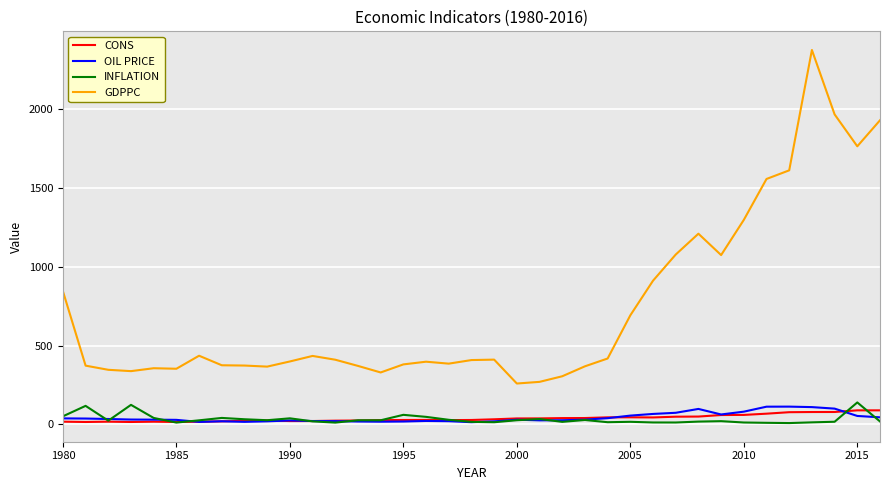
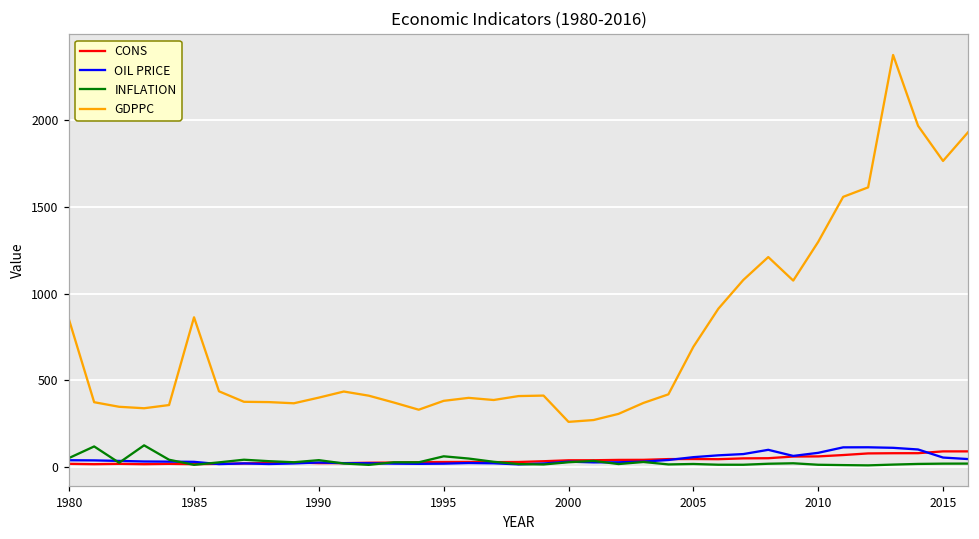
  {
    "CONS": {
      "1980": 20,
      "2010": 60,
      "2015": 90
    },
    "OIL PRICE": {
      "2010": 80,
      "2015": 50
    },
    "INFLATION": {
      "1995": 60,
      "2005": 20,
      "2010": 10,
-     "2015": 140
+     "2015": 20
    },
    "GDPPC": {
      "1980": 850,
-     "1985": 350,
+     "1985": 860,
      "1990": 400,
      "1995": 380,
      "2000": 260,
      "2005": 690,
      "2010": 1300,
      "2015": 1770
    }
  }
